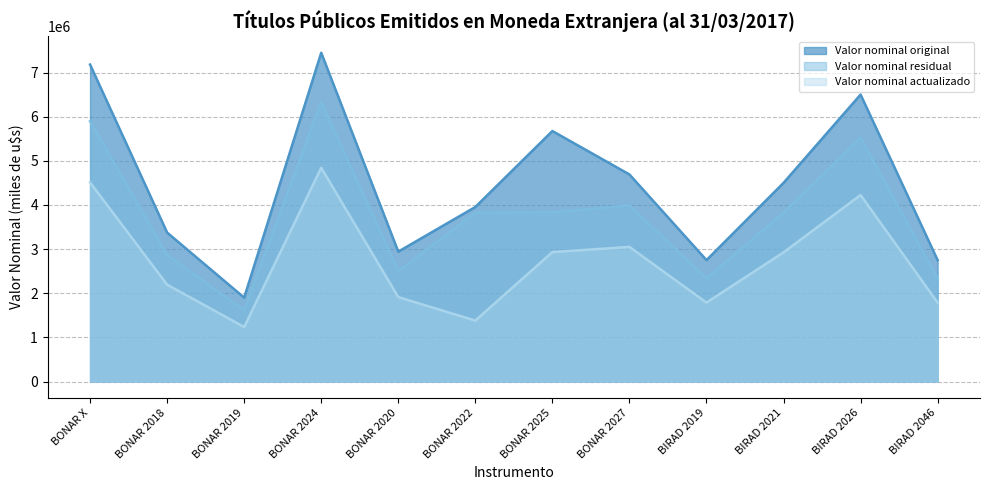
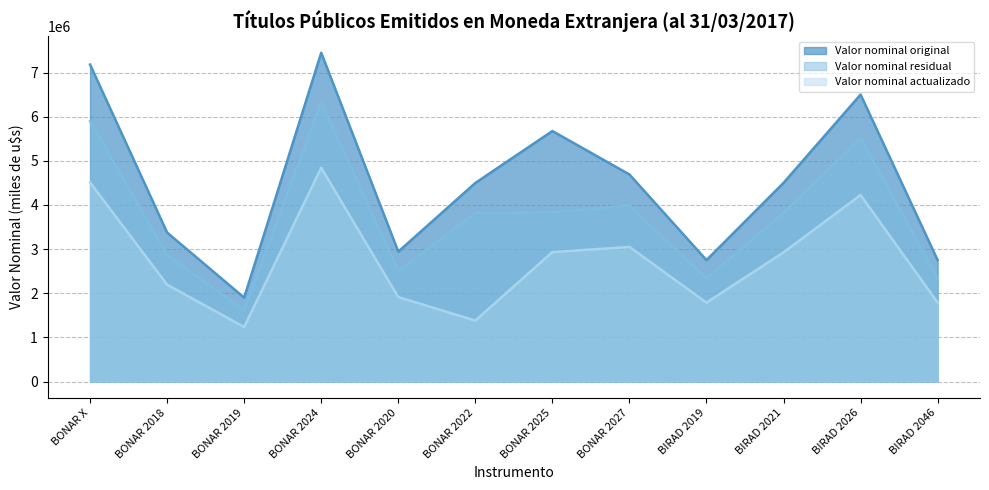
  {
    "Valor nominal original": {
      "BONAR X": 7200000,
      "BONAR 2018": 3400000,
      "BONAR 2019": 1900000,
      "BONAR 2024": 7400000,
      "BONAR 2020": 2900000,
-     "BONAR 2022": 4000000,
+     "BONAR 2022": 4500000,
      "BONAR 2025": 5700000,
      "BONAR 2027": 4700000,
      "BIRAD 2019": 2800000,
      "BIRAD 2021": 4500000,
      "BIRAD 2026": 6500000,
      "BIRAD 2046": 2800000
    }
  }
